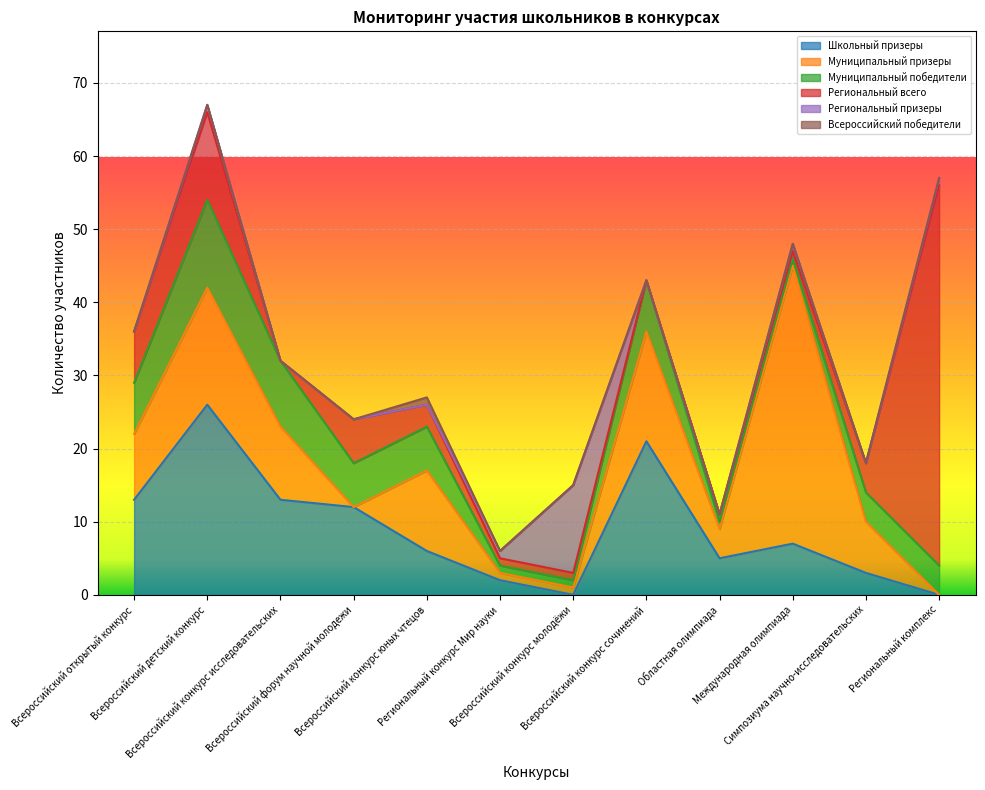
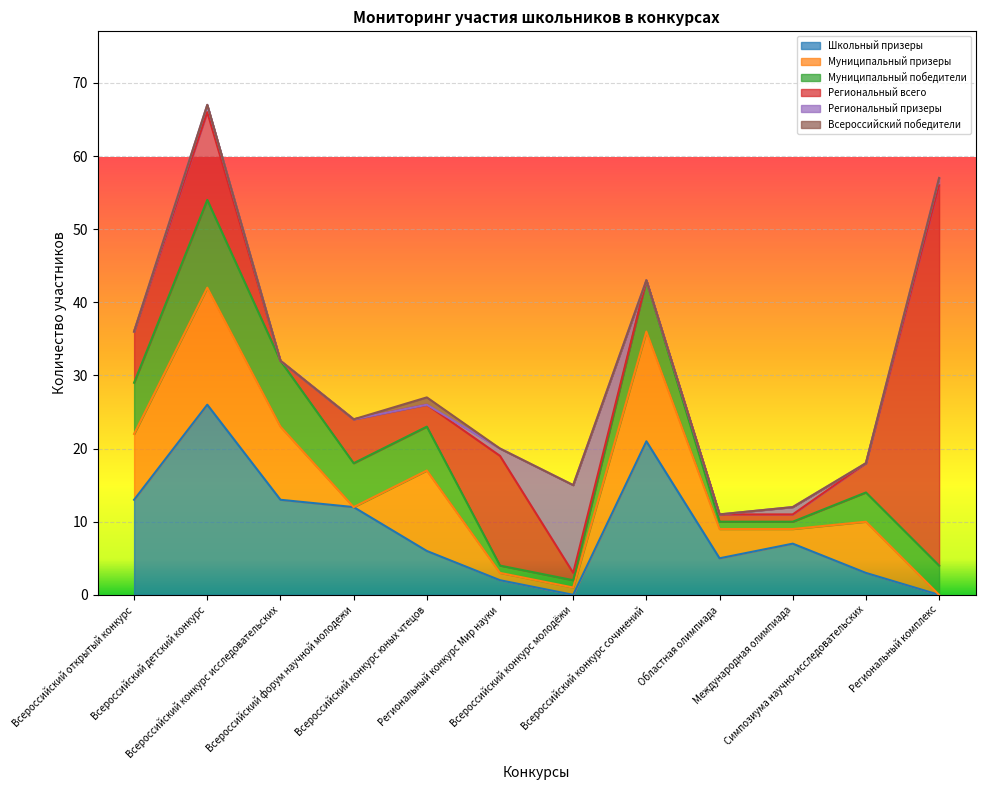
  {
    "Школьный призеры": {
      "Всероссийский открытый конкурс": 13,
      "Всероссийский детский конкурс": 26,
      "Всероссийский конкурс исследовательских": 13,
      "Всероссийский конкурс юных чтецов": 6,
      "Региональный конкурс Мир науки": 2,
      "Всероссийский конкурс молодёжи": 0,
      "Всероссийский конкурс сочинений": 21,
      "Областная олимпиада": 5,
      "Международная олимпиада": 7,
      "Симпозиума научно-исследовательских": 3
    },
    "Муниципальный призеры": {
      "Всероссийский открытый конкурс": 9,
      "Всероссийский детский конкурс": 16,
      "Всероссийский конкурс исследовательских": 10,
      "Всероссийский конкурс юных чтецов": 11,
      "Региональный конкурс Мир науки": 1,
      "Всероссийский конкурс молодёжи": 1,
      "Всероссийский конкурс сочинений": 15,
      "Областная олимпиада": 4,
-     "Международная олимпиада": 38,
+     "Международная олимпиада": 2,
      "Симпозиума научно-исследовательских": 7
    },
    "Муниципальный победители": {
      "Всероссийский открытый конкурс": 7,
      "Всероссийский детский конкурс": 12,
      "Всероссийский форум научной молодежи": 6,
      "Всероссийский конкурс юных чтецов": 6,
      "Региональный конкурс Мир науки": 1,
      "Всероссийский конкурс молодёжи": 1,
      "Областная олимпиада": 1,
      "Международная олимпиада": 1,
      "Симпозиума научно-исследовательских": 4,
      "Региональный комплекс": 4
    },
    "Региональный всего": {
      "Всероссийский детский конкурс": 12,
-     "Региональный конкурс Мир науки": 1,
+     "Региональный конкурс Мир науки": 15,
      "Всероссийский конкурс молодёжи": 1,
      "Международная олимпиада": 1,
      "Региональный комплекс": 52
    },
    "Всероссийский победители": {
      "Всероссийский конкурс юных чтецов": 1
    }
  }
